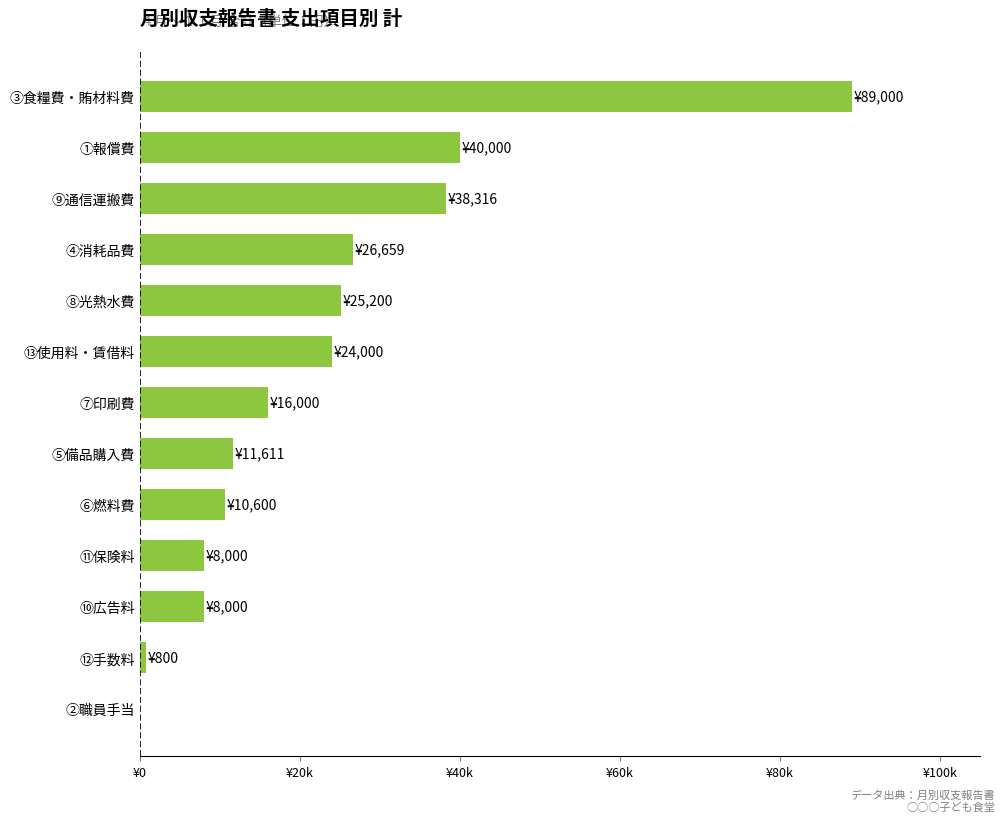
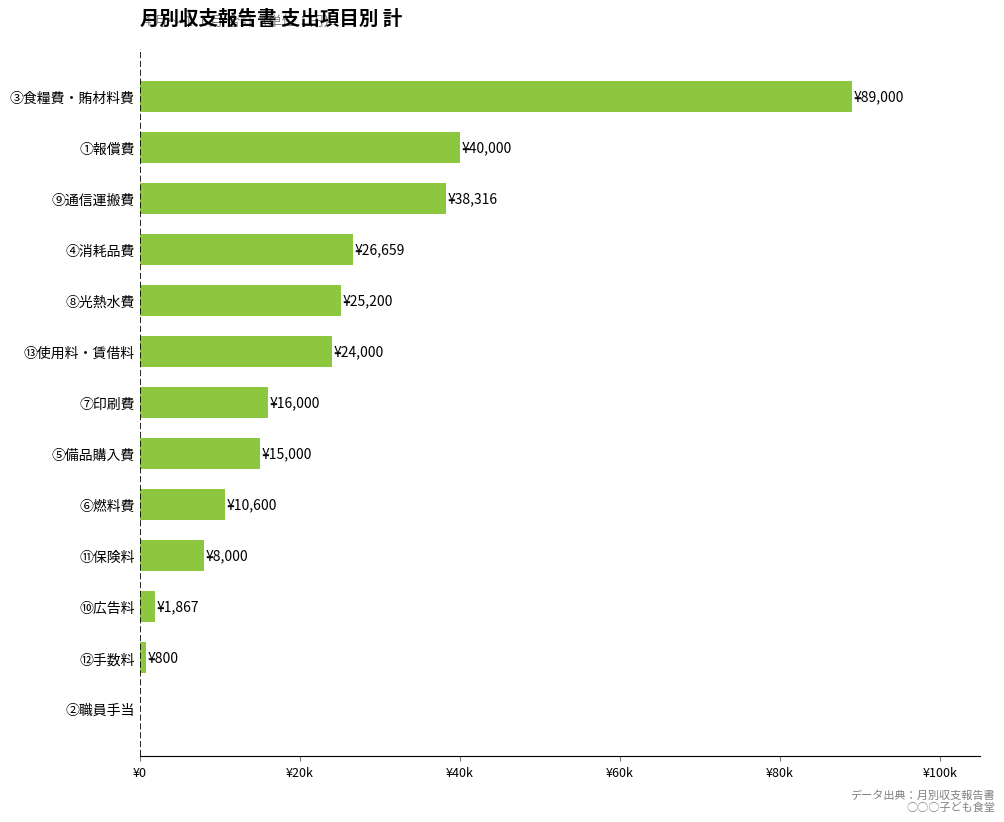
  {
    "③食糧費・賄材料費": "¥89,000",
    "①報償費": "¥40,000",
    "⑨通信運搬費": "¥38,316",
    "④消耗品費": "¥26,659",
    "⑧光熱水費": "¥25,200",
    "⑬使用料・賃借料": "¥24,000",
    "⑦印刷費": "¥16,000",
-   "⑤備品購入費": "¥11,611",
+   "⑤備品購入費": "¥15,000",
    "⑥燃料費": "¥10,600",
    "⑪保険料": "¥8,000",
-   "⑩広告料": "¥8,000",
+   "⑩広告料": "¥1,867",
    "⑫手数料": "¥800"
  }
